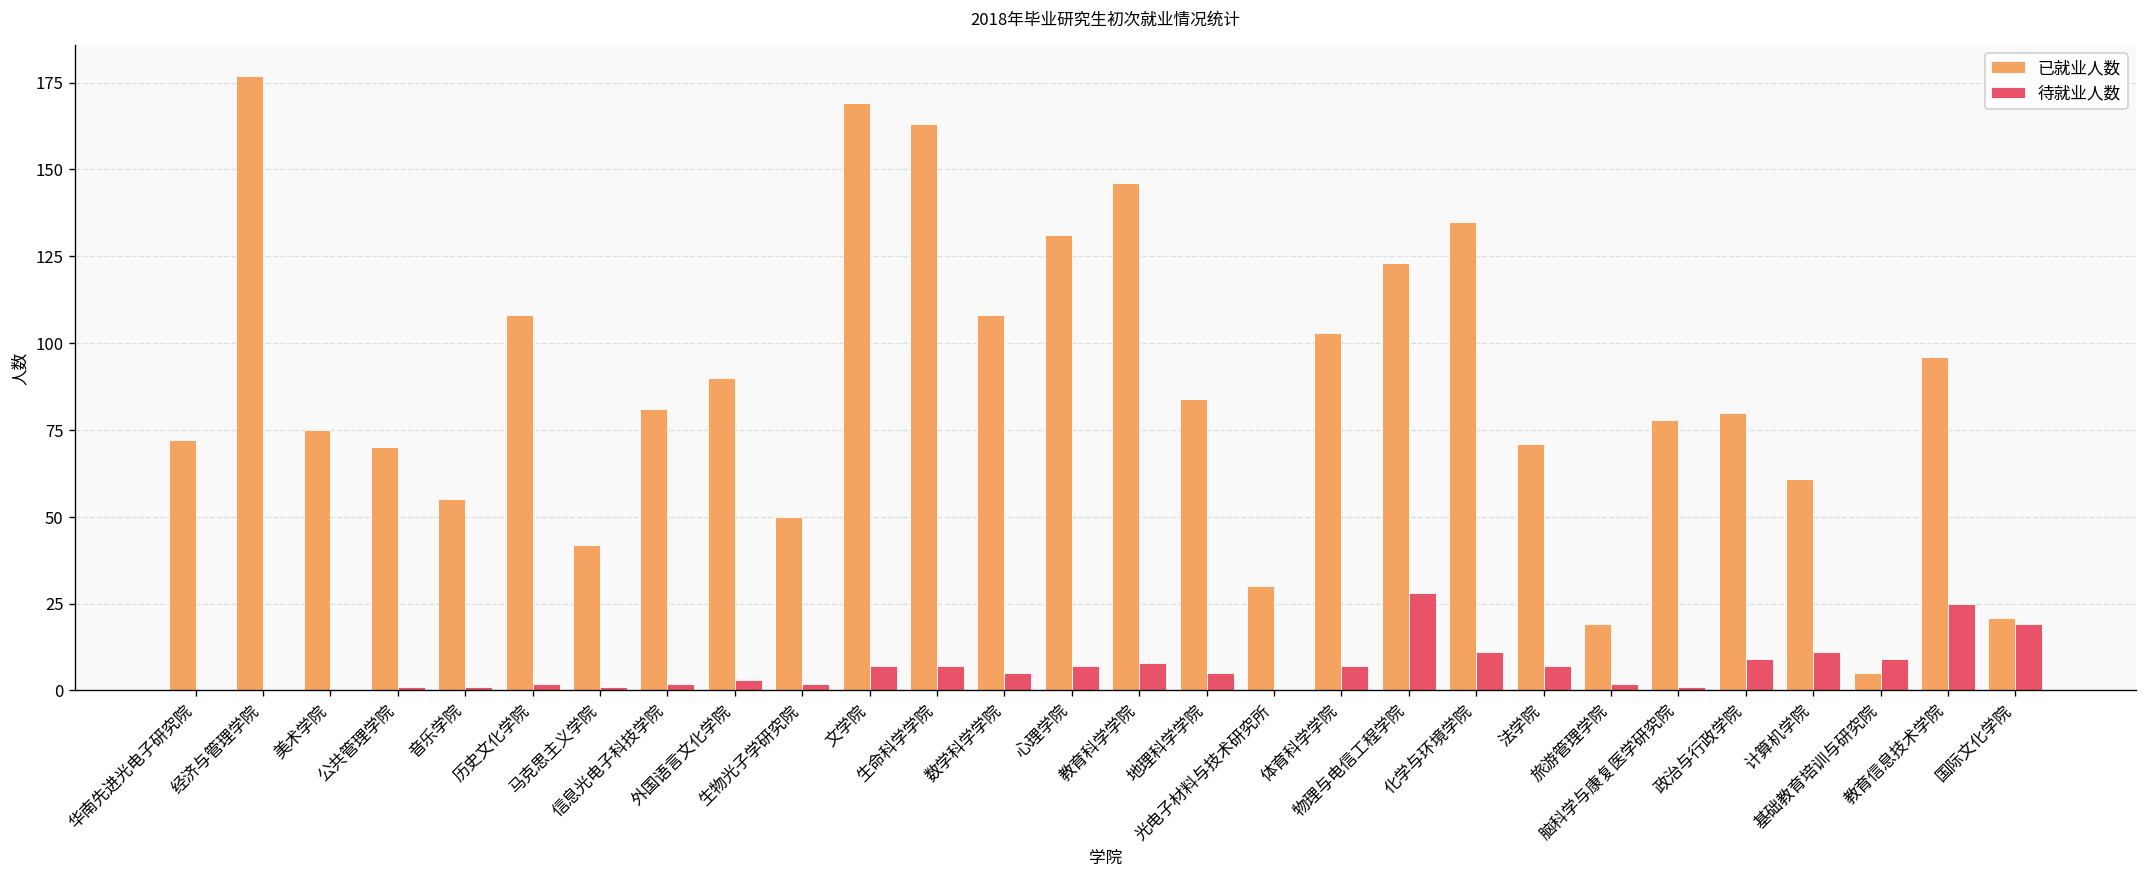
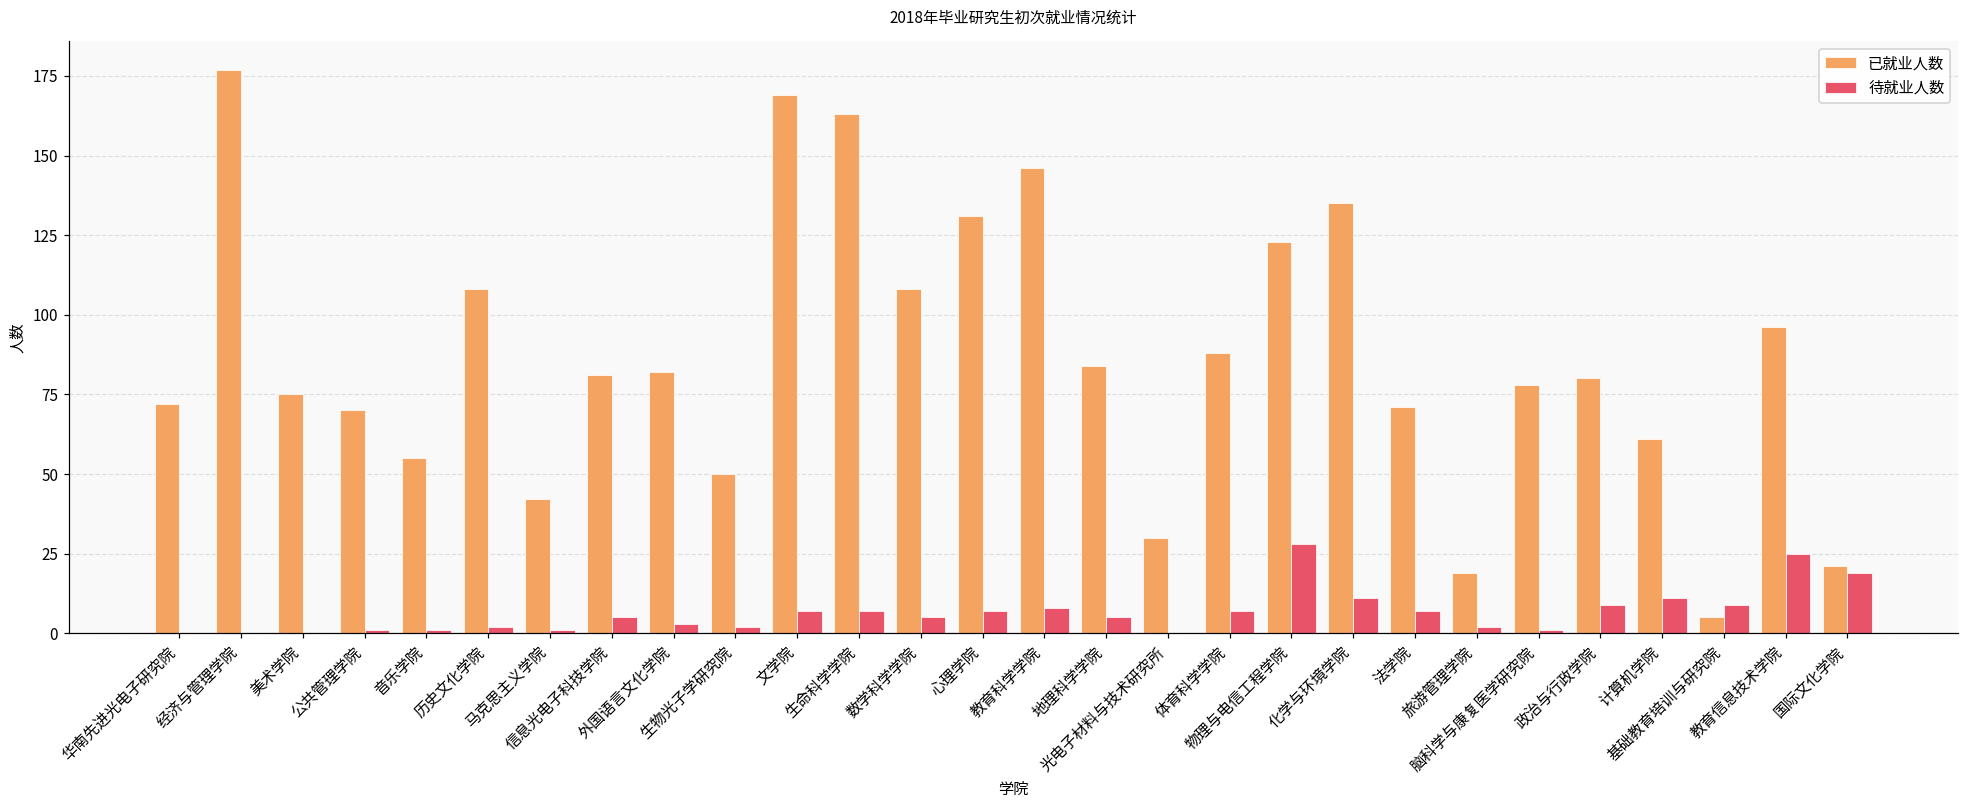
  {
    "已就业人数": {
      "华南先进光电子研究院": 72,
      "经济与管理学院": 177,
      "美术学院": 75,
      "公共管理学院": 70,
      "音乐学院": 55,
      "历史文化学院": 108,
      "马克思主义学院": 42,
      "信息光电子科技学院": 81,
-     "外国语言文化学院": 90,
+     "外国语言文化学院": 82,
      "生物光子学研究院": 50,
      "文学院": 169,
      "生命科学学院": 163,
      "数学科学学院": 108,
      "心理学院": 131,
      "教育科学学院": 146,
      "地理科学学院": 84,
      "光电子材料与技术研究所": 30,
-     "体育科学学院": 103,
+     "体育科学学院": 88,
      "物理与电信工程学院": 123,
      "化学与环境学院": 135,
      "法学院": 71,
      "旅游管理学院": 19,
      "脑科学与康复医学研究院": 78,
      "政治与行政学院": 80,
      "计算机学院": 61,
      "基础教育培训与研究院": 5,
      "教育信息技术学院": 96,
      "国际文化学院": 21
    },
    "待就业人数": {
      "华南先进光电子研究院": 0,
      "经济与管理学院": 0,
      "美术学院": 0,
      "公共管理学院": 1,
      "音乐学院": 1,
      "历史文化学院": 2,
      "马克思主义学院": 1,
-     "信息光电子科技学院": 2,
+     "信息光电子科技学院": 5,
      "外国语言文化学院": 3,
      "生物光子学研究院": 2,
      "文学院": 7,
      "生命科学学院": 7,
      "数学科学学院": 5,
      "心理学院": 7,
      "教育科学学院": 8,
      "地理科学学院": 5,
      "光电子材料与技术研究所": 0,
      "体育科学学院": 7,
      "物理与电信工程学院": 28,
      "化学与环境学院": 11,
      "法学院": 7,
      "旅游管理学院": 2,
      "脑科学与康复医学研究院": 1,
      "政治与行政学院": 9,
      "计算机学院": 11,
      "基础教育培训与研究院": 9,
      "教育信息技术学院": 25,
      "国际文化学院": 19
    }
  }
